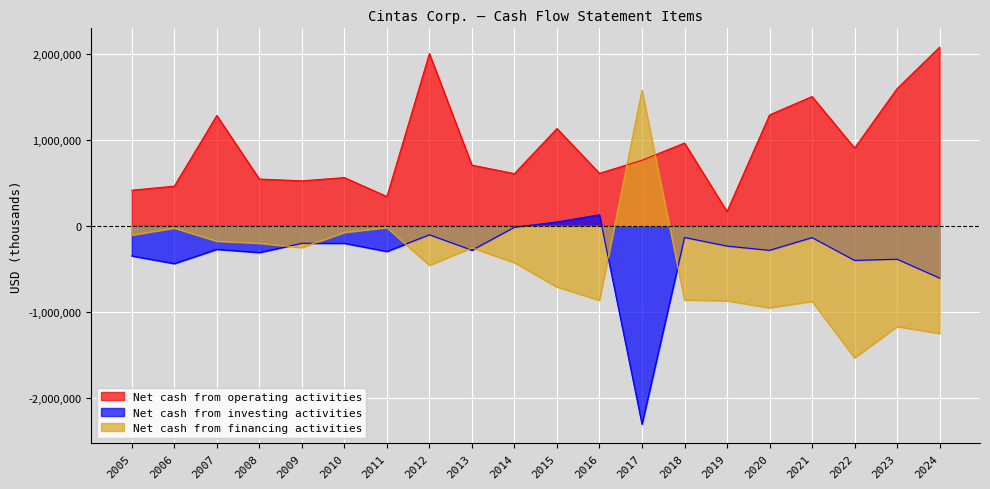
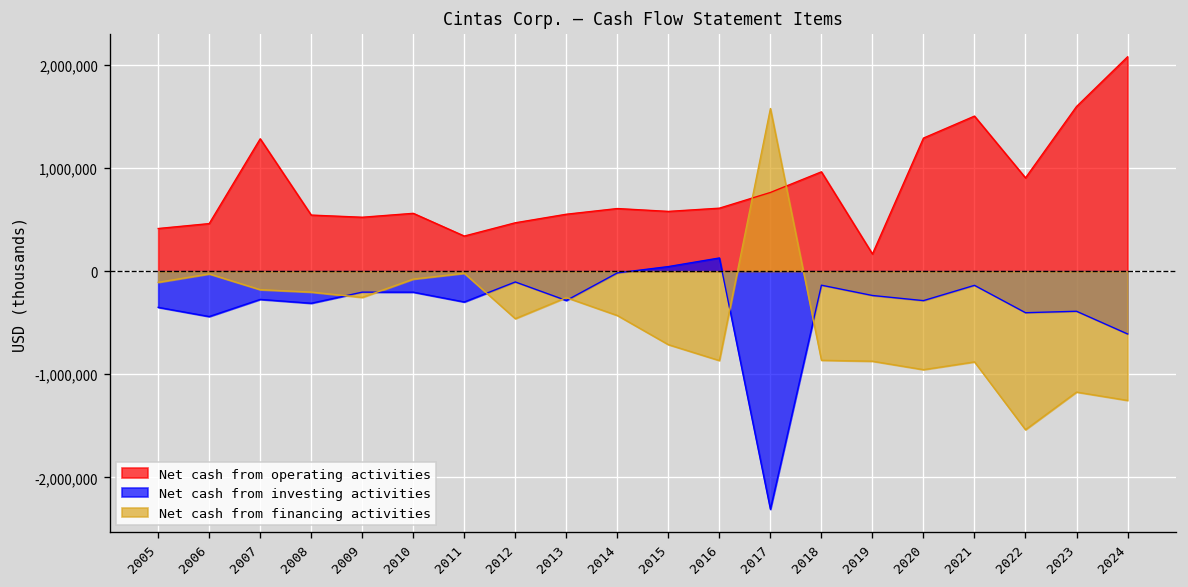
  {
    "Net cash from operating activities": {
      "2005": "400,000",
      "2006": "500,000",
      "2007": "1,300,000",
      "2008": "500,000",
      "2009": "500,000",
      "2010": "600,000",
      "2011": "300,000",
-     "2012": "2,000,000",
-     "2013": "700,000",
+     "2012": "500,000",
+     "2013": "600,000",
      "2014": "600,000",
-     "2015": "1,100,000",
+     "2015": "600,000",
      "2016": "600,000",
      "2017": "800,000",
      "2018": "1,000,000",
      "2019": "200,000",
      "2020": "1,300,000",
      "2021": "1,500,000",
      "2022": "900,000",
      "2023": "1,600,000",
      "2024": "2,100,000"
    }
  }
